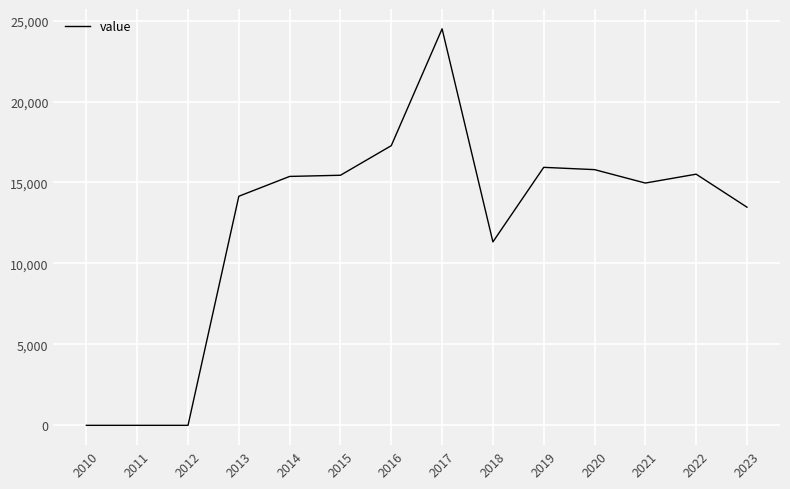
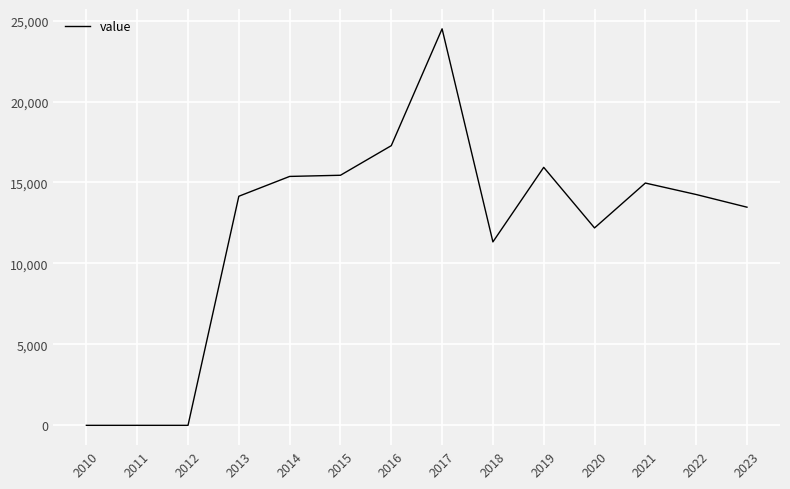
  {
    "2010": "0",
    "2011": "0",
    "2012": "0",
    "2013": "14,200",
    "2014": "15,400",
    "2015": "15,400",
    "2016": "17,300",
    "2017": "24,500",
    "2018": "11,300",
    "2019": "15,900",
-   "2020": "15,800",
+   "2020": "12,200",
    "2021": "15,000",
-   "2022": "15,500",
+   "2022": "14,300",
    "2023": "13,500"
  }
